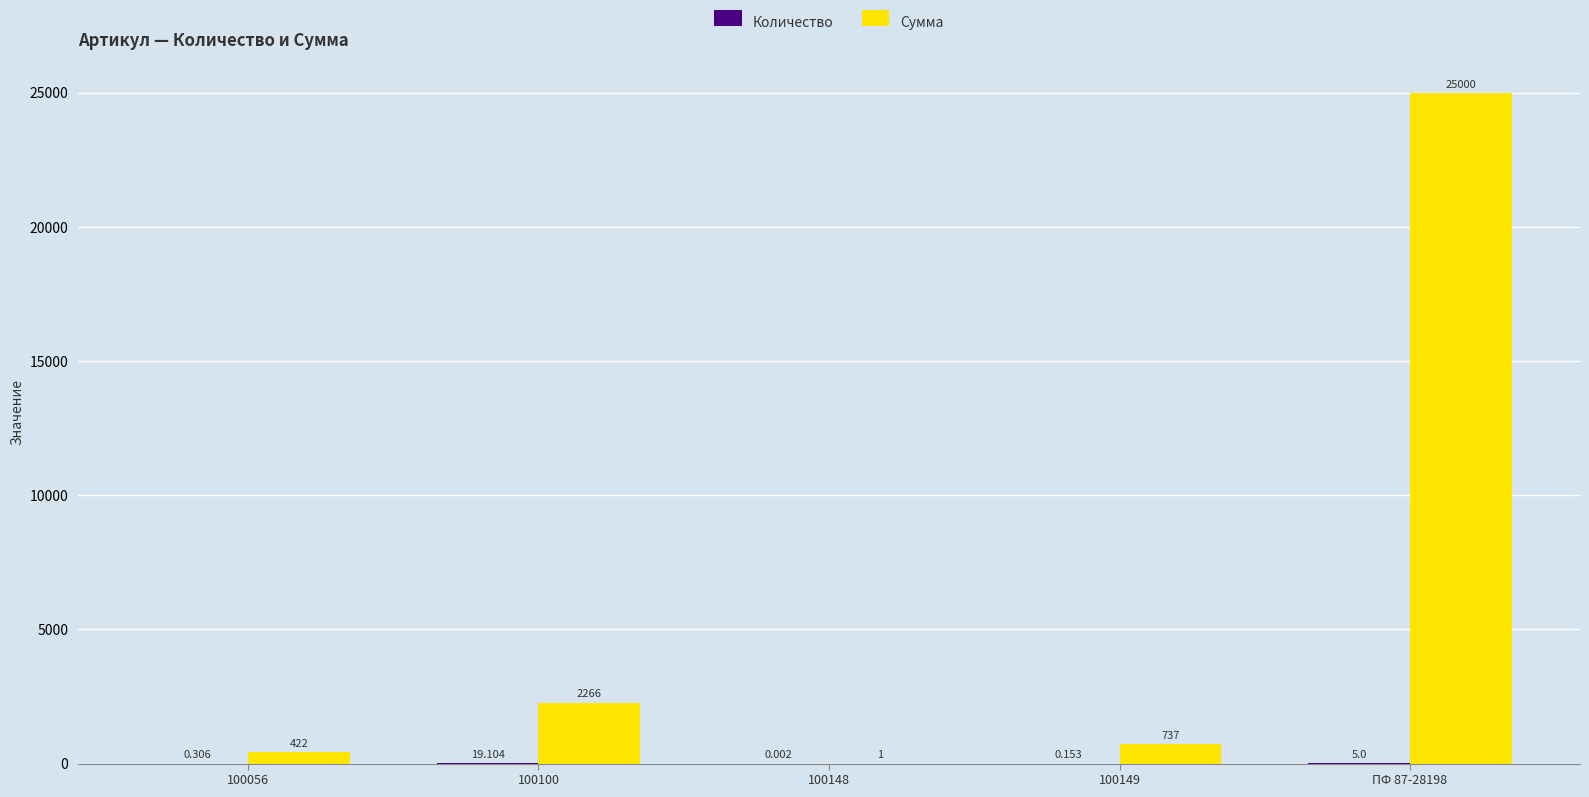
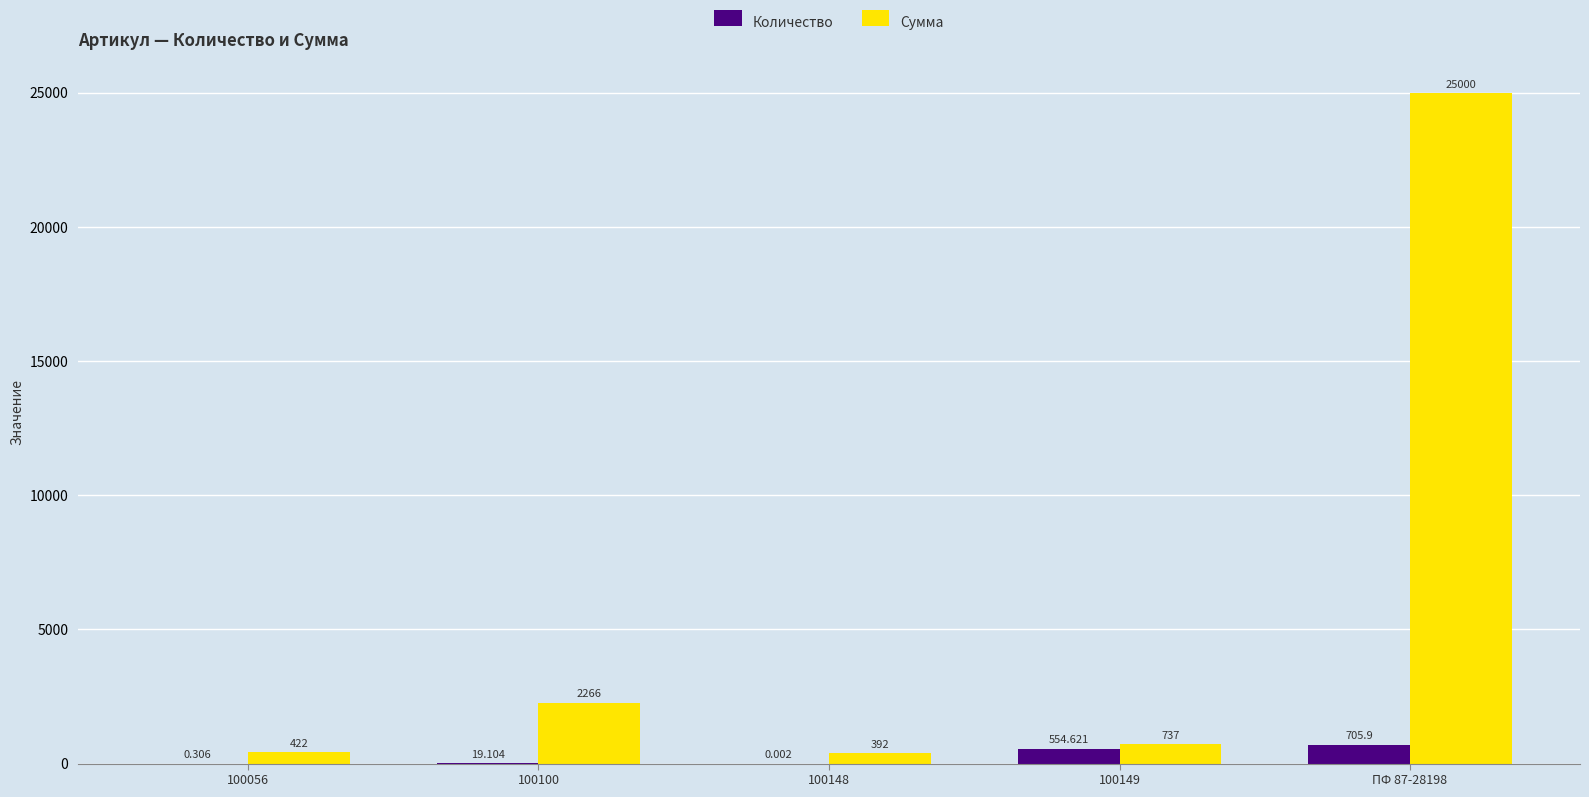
  {
    "Количество": {
      "100056": 0.306,
      "100100": 19.104,
      "100148": 0.002,
-     "100149": 0.153,
-     "ПФ 87-28198": 5.0
+     "100149": 554.621,
+     "ПФ 87-28198": 705.9
    },
    "Сумма": {
      "100056": 422,
      "100100": 2266,
-     "100148": 1,
+     "100148": 392,
      "100149": 737,
      "ПФ 87-28198": 25000
    }
  }
